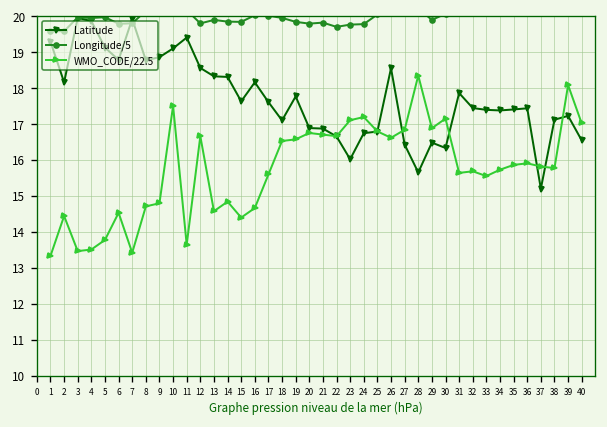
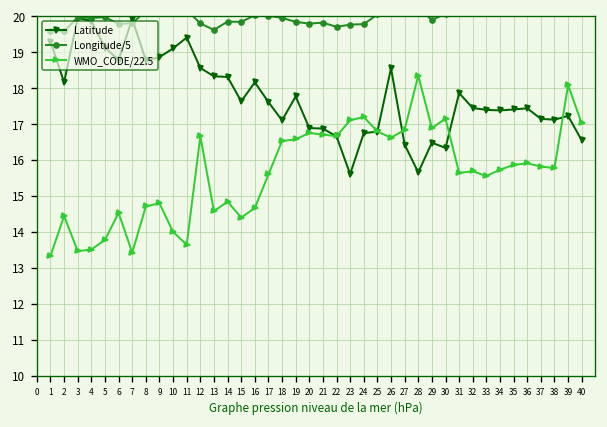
  {
    "Latitude": {
      "2": 18.2,
      "4": 19.9,
      "7": 19.9,
      "9": 18.9,
      "10": 19.1,
      "11": 19.4,
      "12": 18.6,
      "13": 18.3,
      "14": 18.3,
      "15": 17.6,
      "16": 18.2,
      "17": 17.6,
      "18": 17.1,
      "19": 17.8,
      "20": 16.9,
      "21": 16.9,
-     "23": 16.0,
+     "23": 15.6,
      "24": 16.8,
      "26": 18.6,
      "27": 16.4,
      "28": 15.7,
      "29": 16.5,
      "30": 16.3,
      "31": 17.9,
      "32": 17.5,
      "33": 17.4,
      "34": 17.4,
      "35": 17.4,
      "36": 17.4,
-     "37": 15.2,
+     "37": 17.2,
      "38": 17.1,
      "39": 17.2,
      "40": 16.5
    },
    "Longitude/5": {
      "4": 20.0,
      "5": 20.0,
      "12": 19.8,
-     "13": 19.9,
+     "13": 19.6,
      "14": 19.9,
      "15": 19.8,
      "16": 20.0,
      "17": 20.0,
      "18": 20.0,
      "19": 19.8,
      "20": 19.8,
      "21": 19.8,
      "22": 19.7,
      "23": 19.8,
      "24": 19.8,
      "25": 20.1,
      "29": 19.9
    },
    "WMO_CODE/22.5": {
      "1": 13.3,
      "2": 14.4,
      "3": 13.5,
      "4": 13.5,
      "5": 13.8,
      "6": 14.5,
      "7": 13.4,
      "8": 14.7,
      "9": 14.8,
-     "10": 17.5,
+     "10": 14.0,
      "11": 13.6,
      "12": 16.7,
      "13": 14.6,
      "14": 14.8,
      "15": 14.4,
      "16": 14.7,
      "17": 15.6,
      "18": 16.5,
      "19": 16.6,
      "20": 16.8,
      "21": 16.7,
      "23": 17.1,
      "24": 17.2,
      "26": 16.6,
      "27": 16.8,
      "28": 18.4,
      "29": 16.9,
      "30": 17.2,
      "31": 15.6,
      "32": 15.7,
      "33": 15.6,
      "34": 15.7,
      "35": 15.9,
      "36": 15.9,
      "37": 15.8,
      "38": 15.8,
      "39": 18.1,
      "40": 17.0
    }
  }
